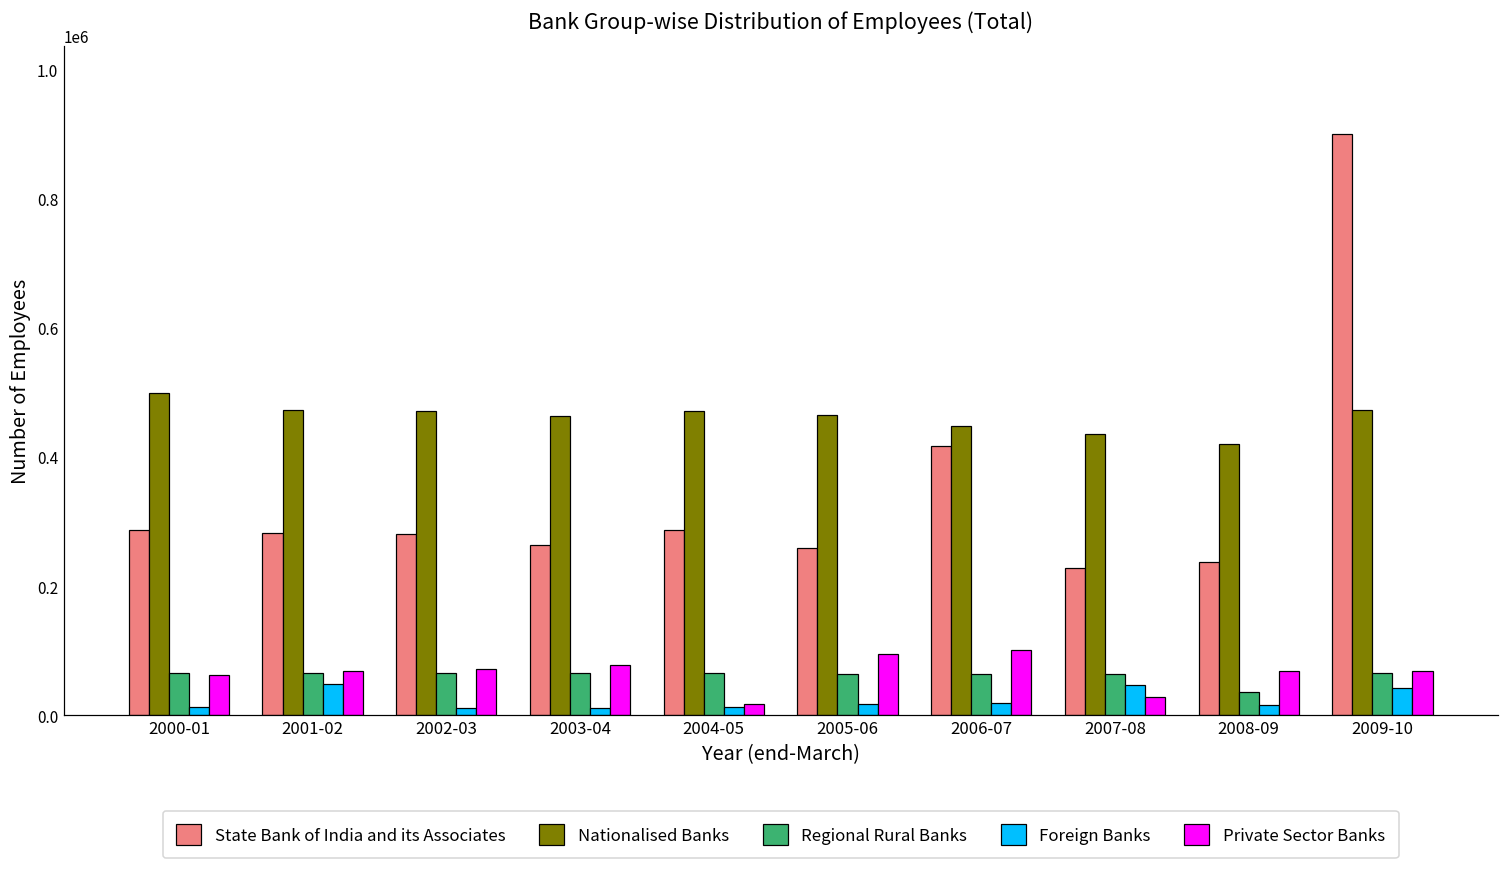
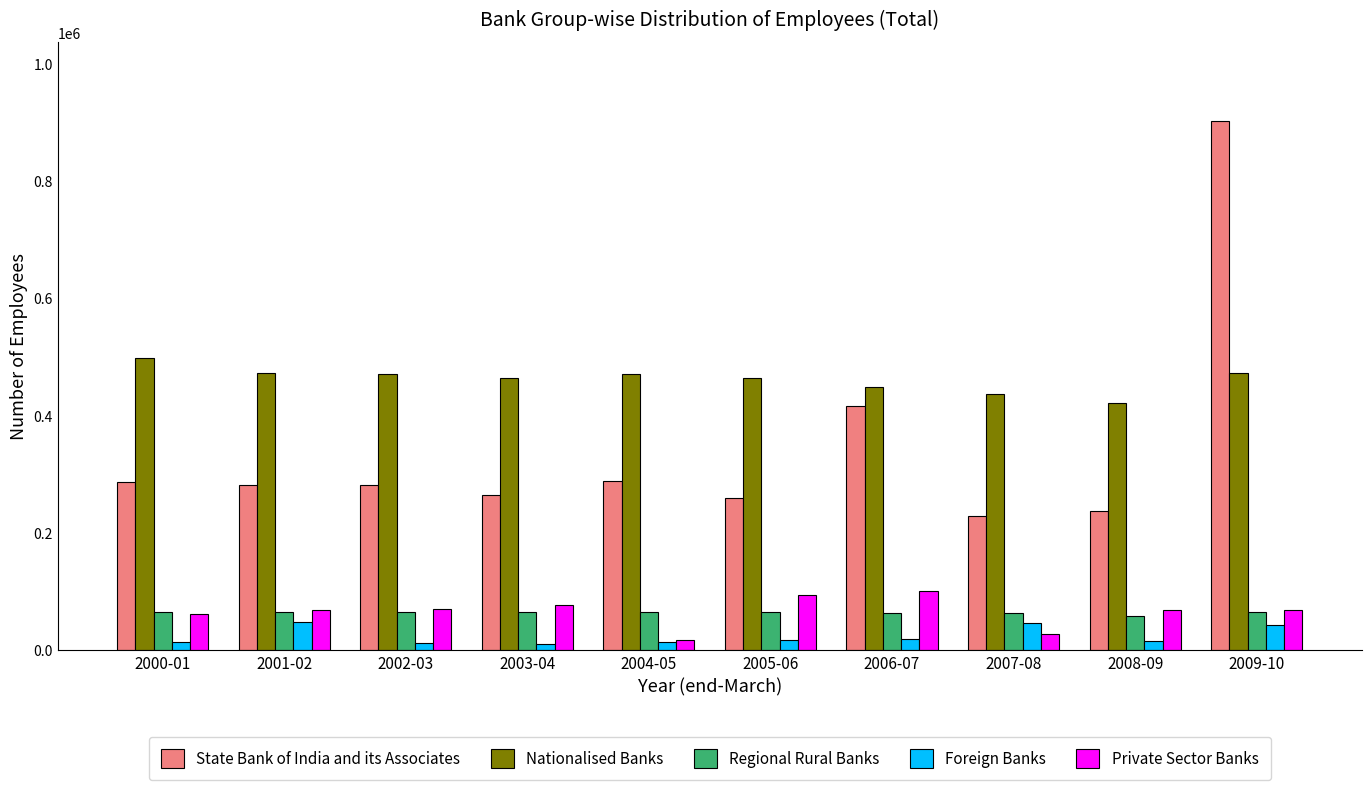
  {
    "State Bank of India and its Associates": {
      "2000-01": 290000,
      "2001-02": 280000,
      "2002-03": 280000,
      "2003-04": 260000,
      "2004-05": 290000,
      "2005-06": 260000,
      "2006-07": 420000,
      "2007-08": 230000,
      "2008-09": 240000,
      "2009-10": 900000
    },
    "Nationalised Banks": {
      "2000-01": 500000,
      "2001-02": 470000,
      "2002-03": 470000,
      "2003-04": 460000,
      "2004-05": 470000,
      "2005-06": 460000,
      "2006-07": 450000,
      "2007-08": 440000,
      "2008-09": 420000,
      "2009-10": 470000
    },
    "Regional Rural Banks": {
      "2000-01": 70000,
      "2001-02": 70000,
      "2002-03": 70000,
      "2003-04": 70000,
      "2004-05": 70000,
      "2005-06": 60000,
      "2006-07": 60000,
      "2007-08": 60000,
-     "2008-09": 40000,
+     "2008-09": 60000,
      "2009-10": 70000
    },
    "Foreign Banks": {
      "2000-01": 10000,
      "2001-02": 50000,
      "2002-03": 10000,
      "2003-04": 10000,
      "2004-05": 10000,
      "2005-06": 20000,
      "2006-07": 20000,
      "2007-08": 50000,
      "2008-09": 20000,
      "2009-10": 40000
    },
    "Private Sector Banks": {
      "2000-01": 60000,
      "2001-02": 70000,
      "2002-03": 70000,
      "2003-04": 80000,
      "2004-05": 20000,
      "2005-06": 90000,
      "2006-07": 100000,
      "2007-08": 30000,
      "2008-09": 70000,
      "2009-10": 70000
    }
  }
